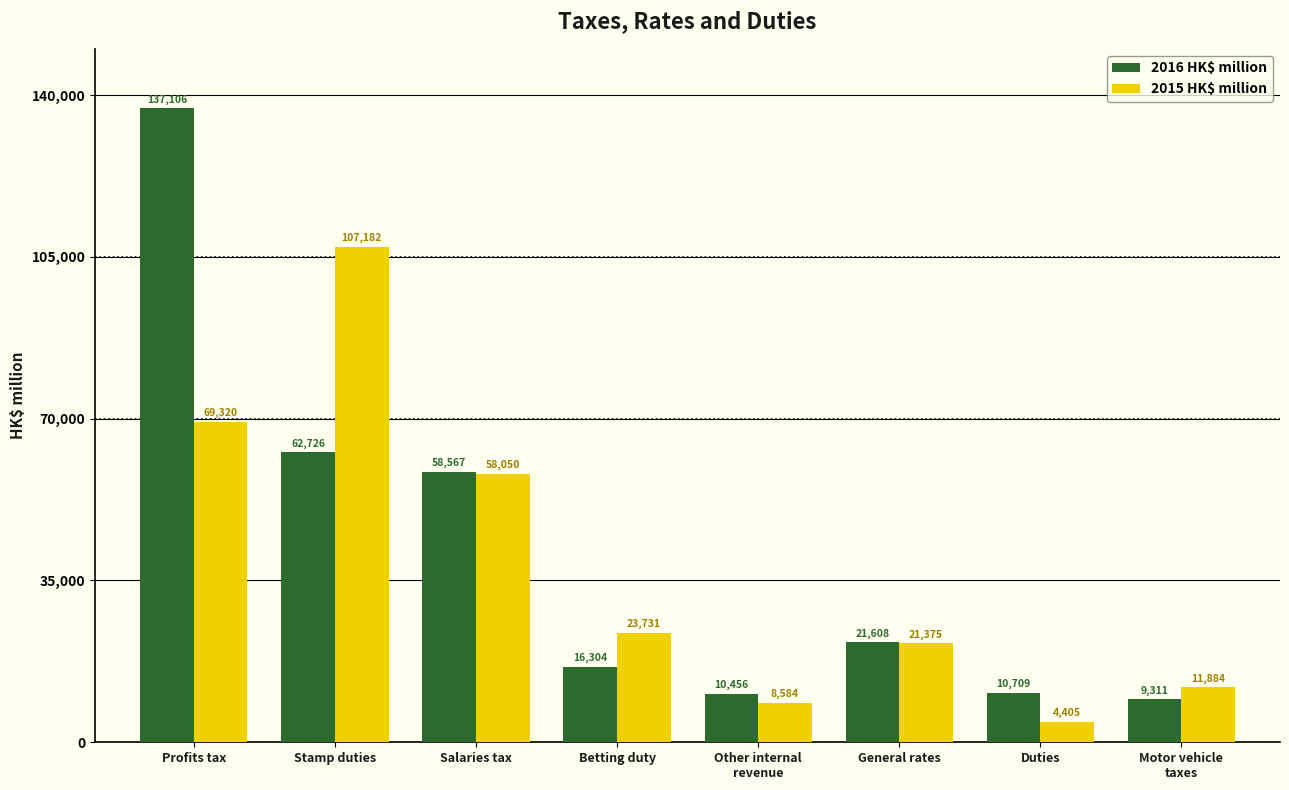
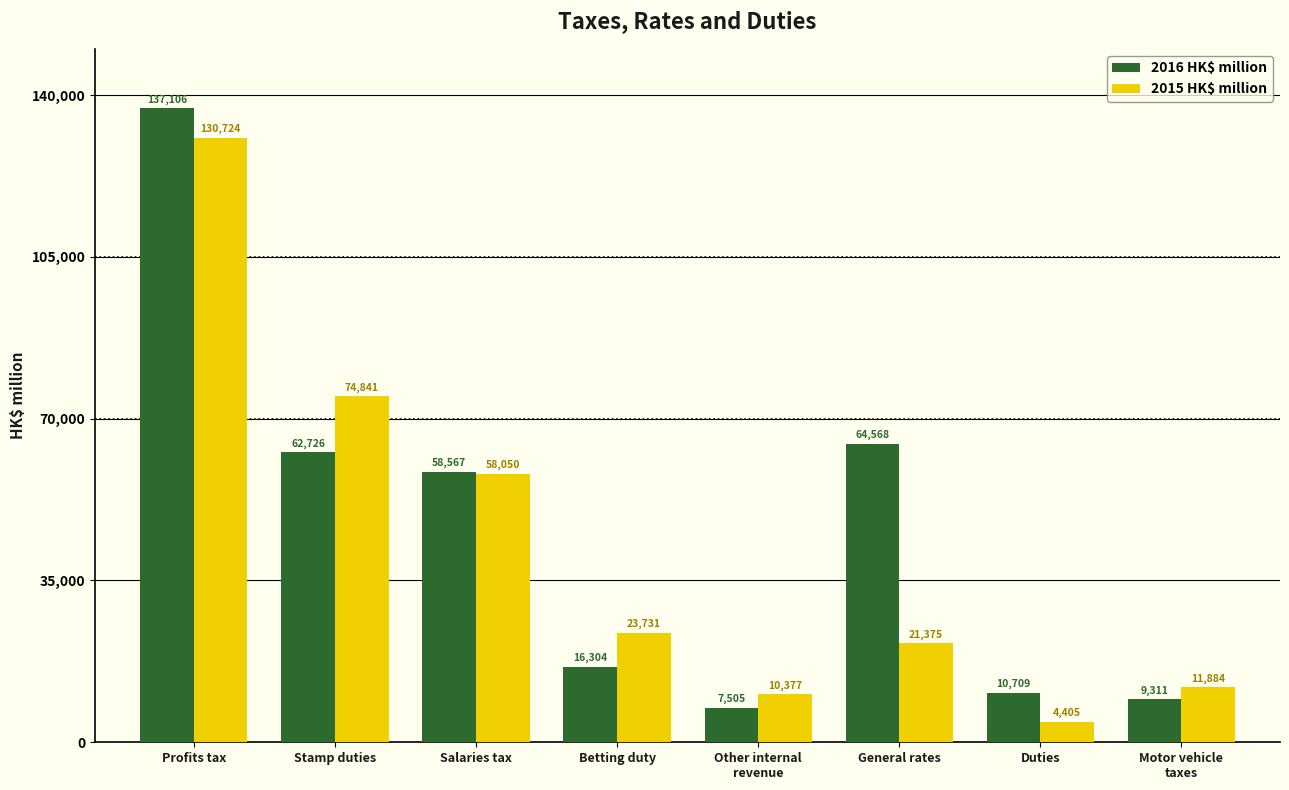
  {
    "2016 HK$ million": {
      "Profits tax": "137,106",
      "Stamp duties": "62,726",
      "Salaries tax": "58,567",
      "Betting duty": "16,304",
-     "Other internal revenue": "10,456",
-     "General rates": "21,608",
+     "Other internal revenue": "7,505",
+     "General rates": "64,568",
      "Duties": "10,709",
      "Motor vehicle taxes": "9,311"
    },
    "2015 HK$ million": {
-     "Profits tax": "69,320",
-     "Stamp duties": "107,182",
+     "Profits tax": "130,724",
+     "Stamp duties": "74,841",
      "Salaries tax": "58,050",
      "Betting duty": "23,731",
-     "Other internal revenue": "8,584",
+     "Other internal revenue": "10,377",
      "General rates": "21,375",
      "Duties": "4,405",
      "Motor vehicle taxes": "11,884"
    }
  }
